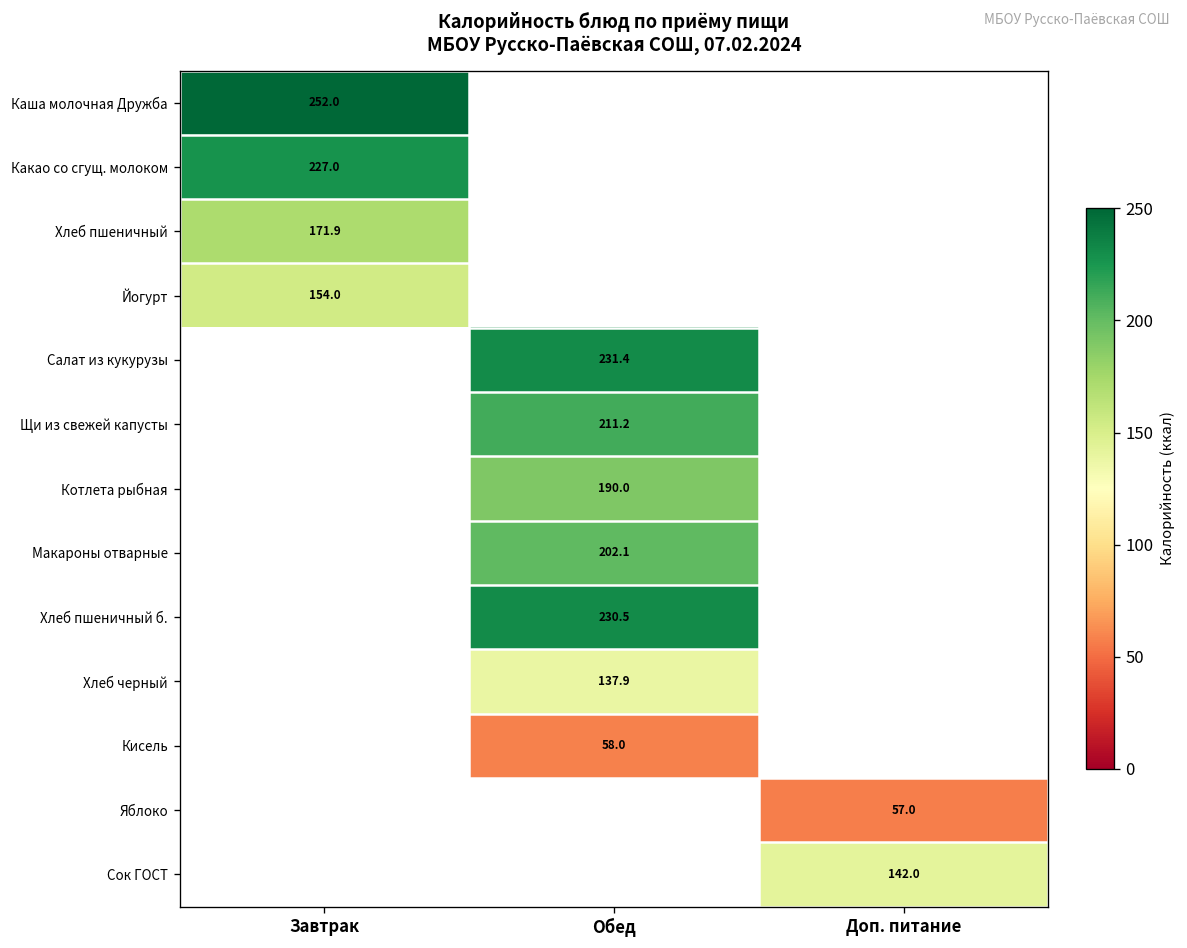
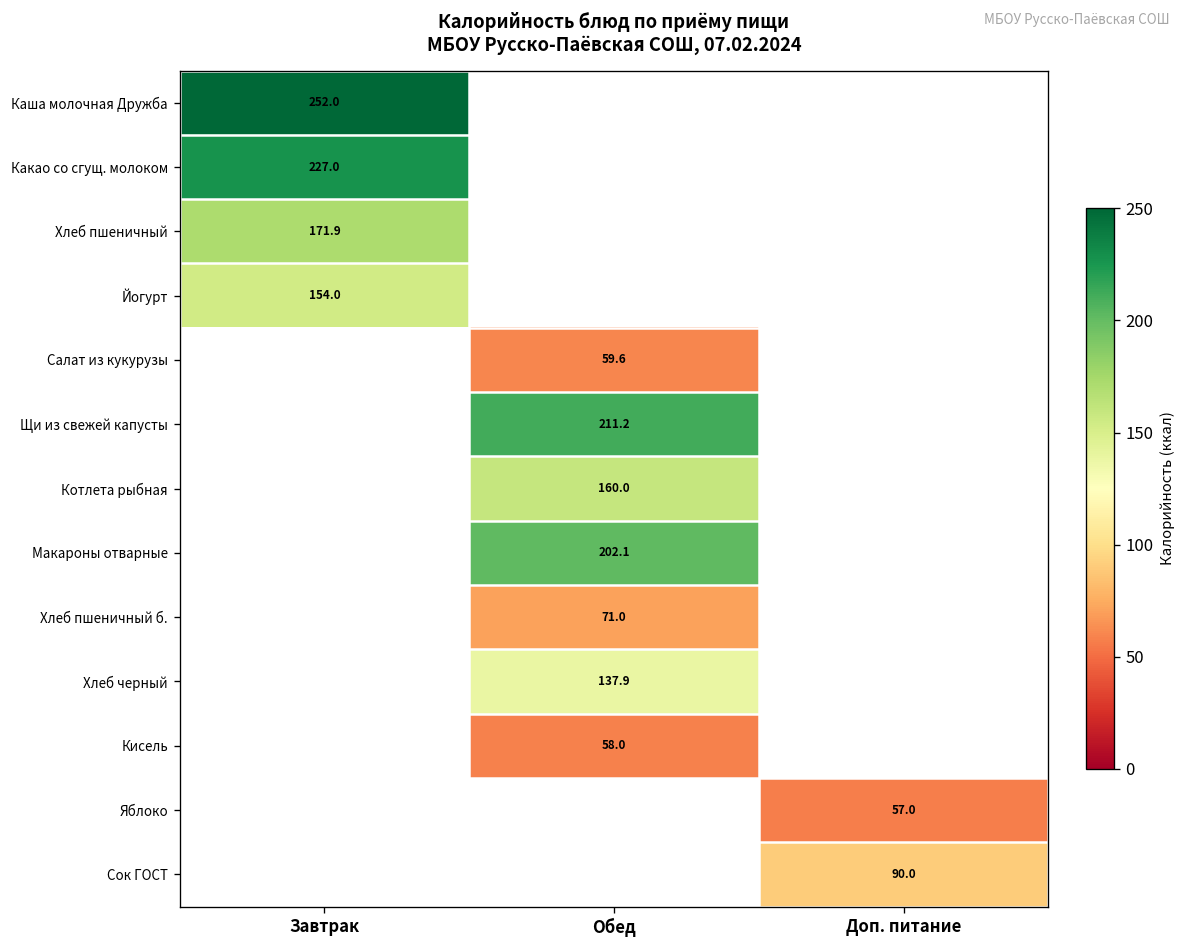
  {
    "Каша молочная Дружба": {
      "Завтрак": 252.0
    },
    "Какао со сгущ. молоком": {
      "Завтрак": 227.0
    },
    "Хлеб пшеничный": {
      "Завтрак": 171.9
    },
    "Йогурт": {
      "Завтрак": 154.0
    },
    "Салат из кукурузы": {
-     "Обед": 231.4
+     "Обед": 59.6
    },
    "Щи из свежей капусты": {
      "Обед": 211.2
    },
    "Котлета рыбная": {
-     "Обед": 190.0
+     "Обед": 160.0
    },
    "Макароны отварные": {
      "Обед": 202.1
    },
    "Хлеб пшеничный б.": {
-     "Обед": 230.5
+     "Обед": 71.0
    },
    "Хлеб черный": {
      "Обед": 137.9
    },
    "Кисель": {
      "Обед": 58.0
    },
    "Яблоко": {
      "Доп. питание": 57.0
    },
    "Сок ГОСТ": {
-     "Доп. питание": 142.0
+     "Доп. питание": 90.0
    }
  }
